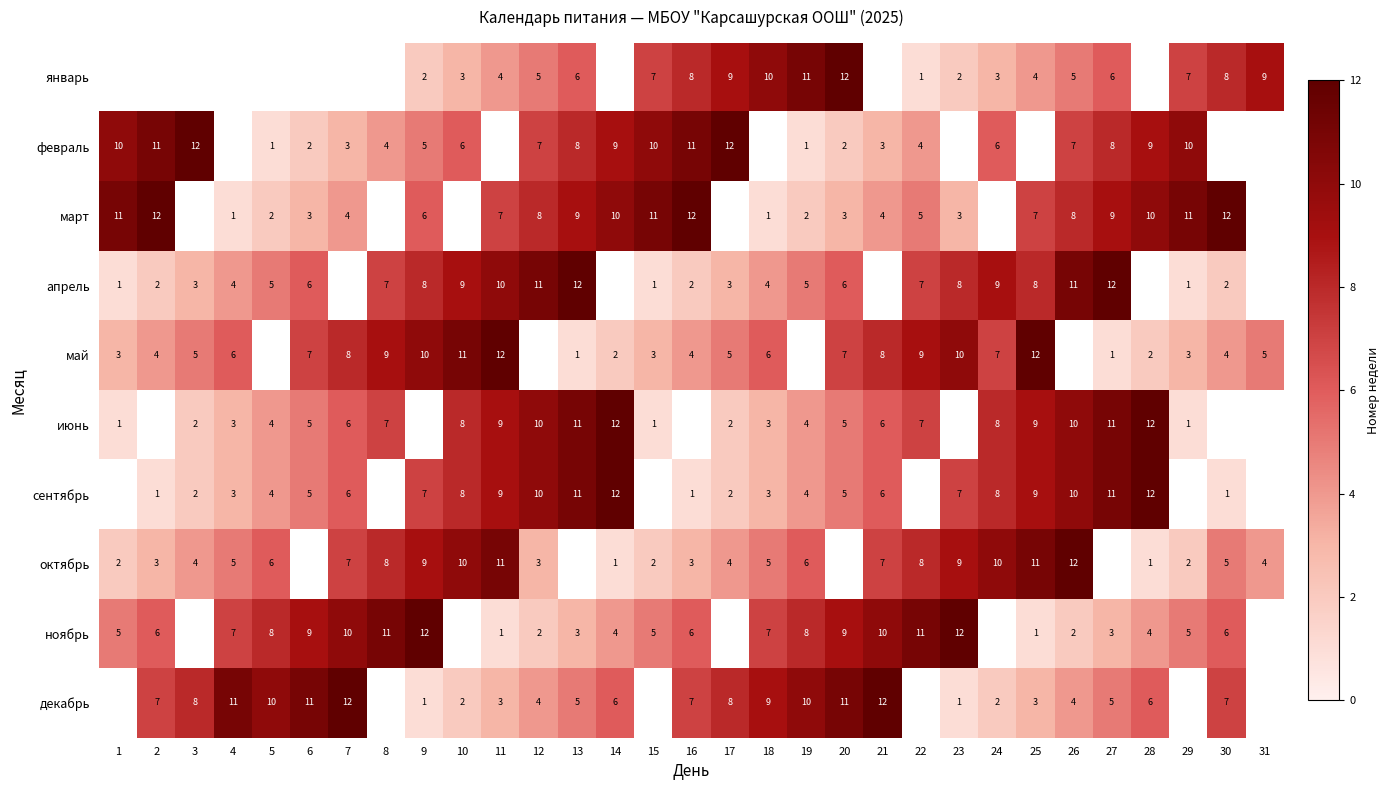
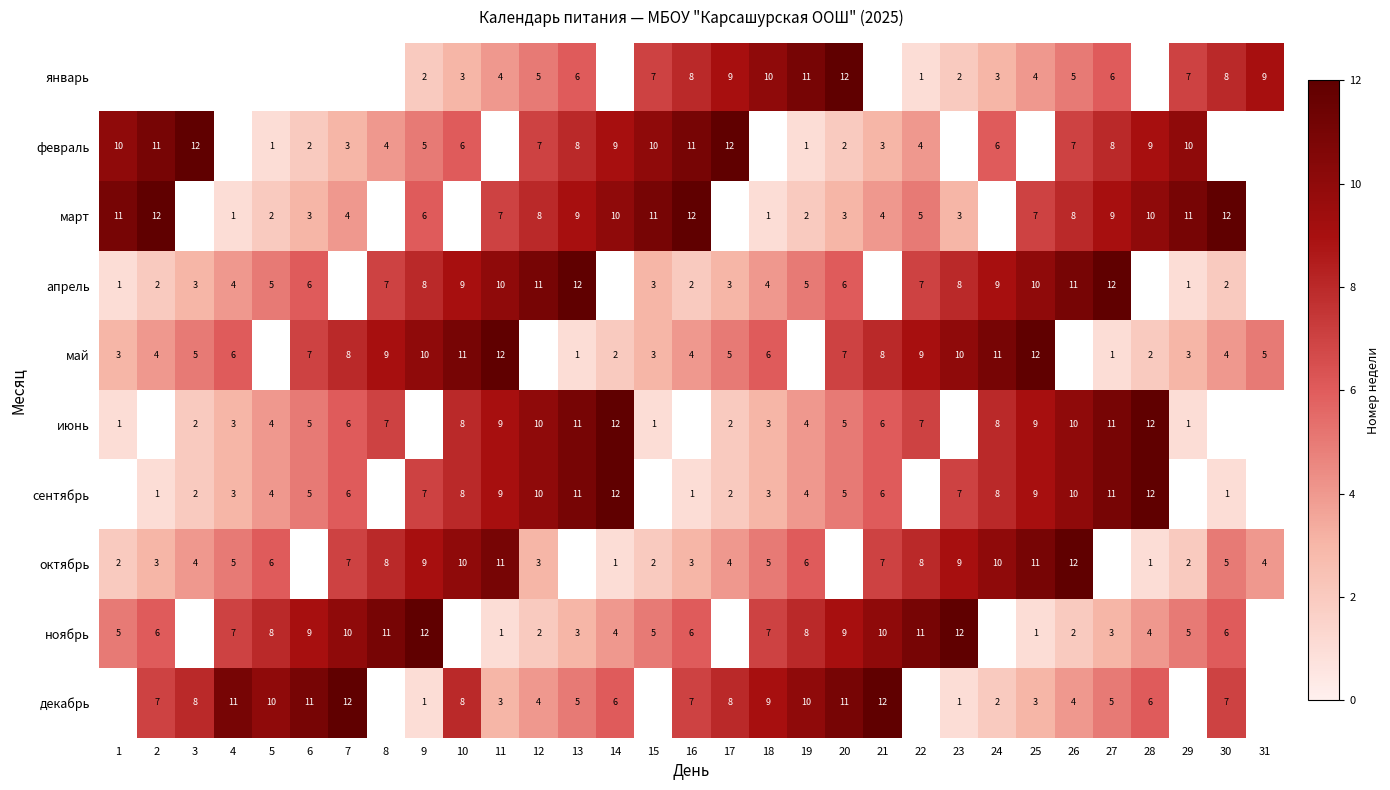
  {
    "апрель": {
      "1": 1,
      "2": 2,
      "3": 3,
      "4": 4,
      "5": 5,
      "6": 6,
      "8": 7,
      "9": 8,
      "10": 9,
      "11": 10,
      "12": 11,
      "13": 12,
-     "15": 1,
+     "15": 3,
      "16": 2,
      "17": 3,
      "18": 4,
      "19": 5,
      "20": 6,
      "22": 7,
      "23": 8,
      "24": 9,
-     "25": 8,
+     "25": 10,
      "26": 11,
      "27": 12,
      "29": 1,
      "30": 2
    },
    "май": {
      "1": 3,
      "2": 4,
      "3": 5,
      "4": 6,
      "6": 7,
      "7": 8,
      "8": 9,
      "9": 10,
      "10": 11,
      "11": 12,
      "13": 1,
      "14": 2,
      "15": 3,
      "16": 4,
      "17": 5,
      "18": 6,
      "20": 7,
      "21": 8,
      "22": 9,
      "23": 10,
-     "24": 7,
+     "24": 11,
      "25": 12,
      "27": 1,
      "28": 2,
      "29": 3,
      "30": 4,
      "31": 5
    },
    "декабрь": {
      "2": 7,
      "3": 8,
      "4": 11,
      "5": 10,
      "6": 11,
      "7": 12,
      "9": 1,
-     "10": 2,
+     "10": 8,
      "11": 3,
      "12": 4,
      "13": 5,
      "14": 6,
      "16": 7,
      "17": 8,
      "18": 9,
      "19": 10,
      "20": 11,
      "21": 12,
      "23": 1,
      "24": 2,
      "25": 3,
      "26": 4,
      "27": 5,
      "28": 6,
      "30": 7
    }
  }
